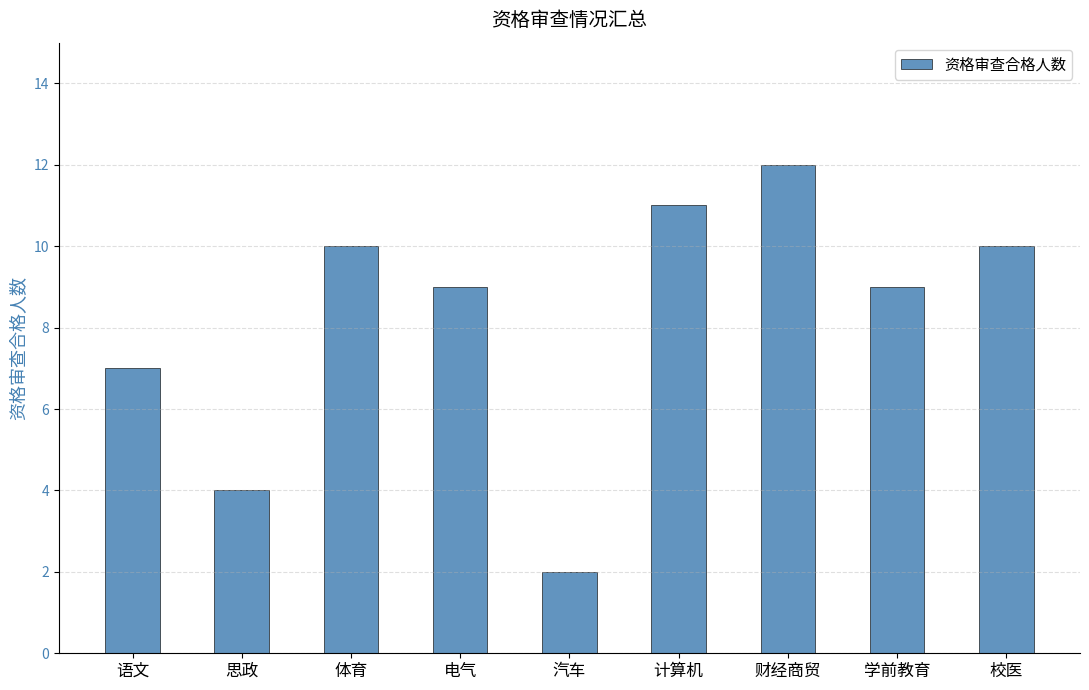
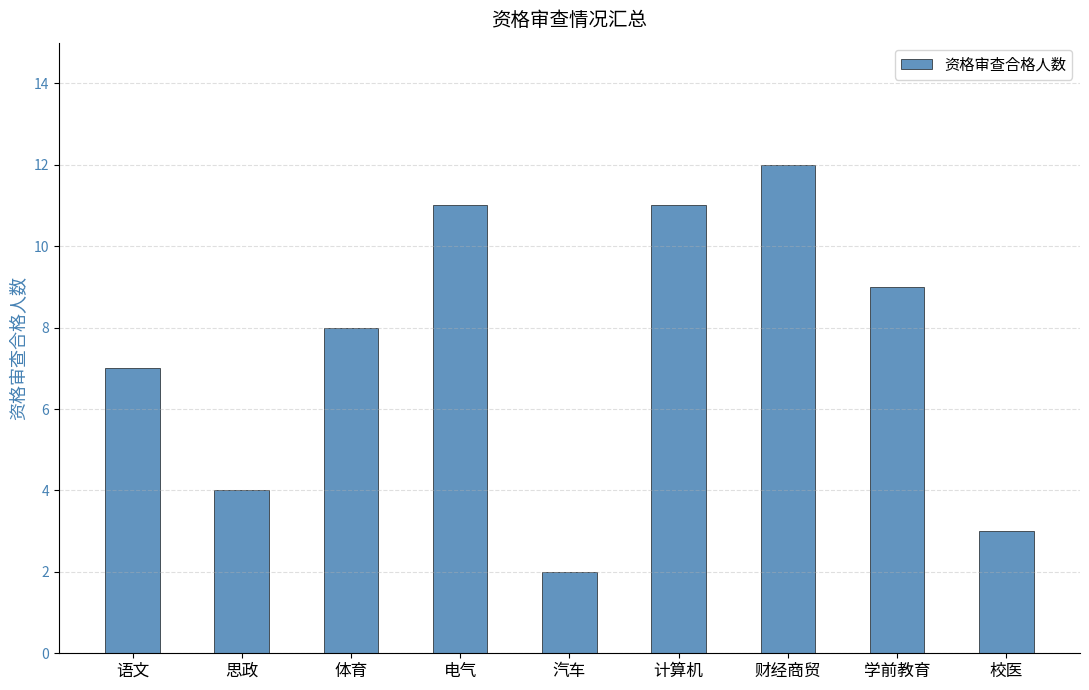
  {
    "语文": 7,
    "思政": 4,
-   "体育": 10,
-   "电气": 9,
+   "体育": 8,
+   "电气": 11,
    "汽车": 2,
    "计算机": 11,
    "财经商贸": 12,
    "学前教育": 9,
-   "校医": 10
+   "校医": 3
  }
